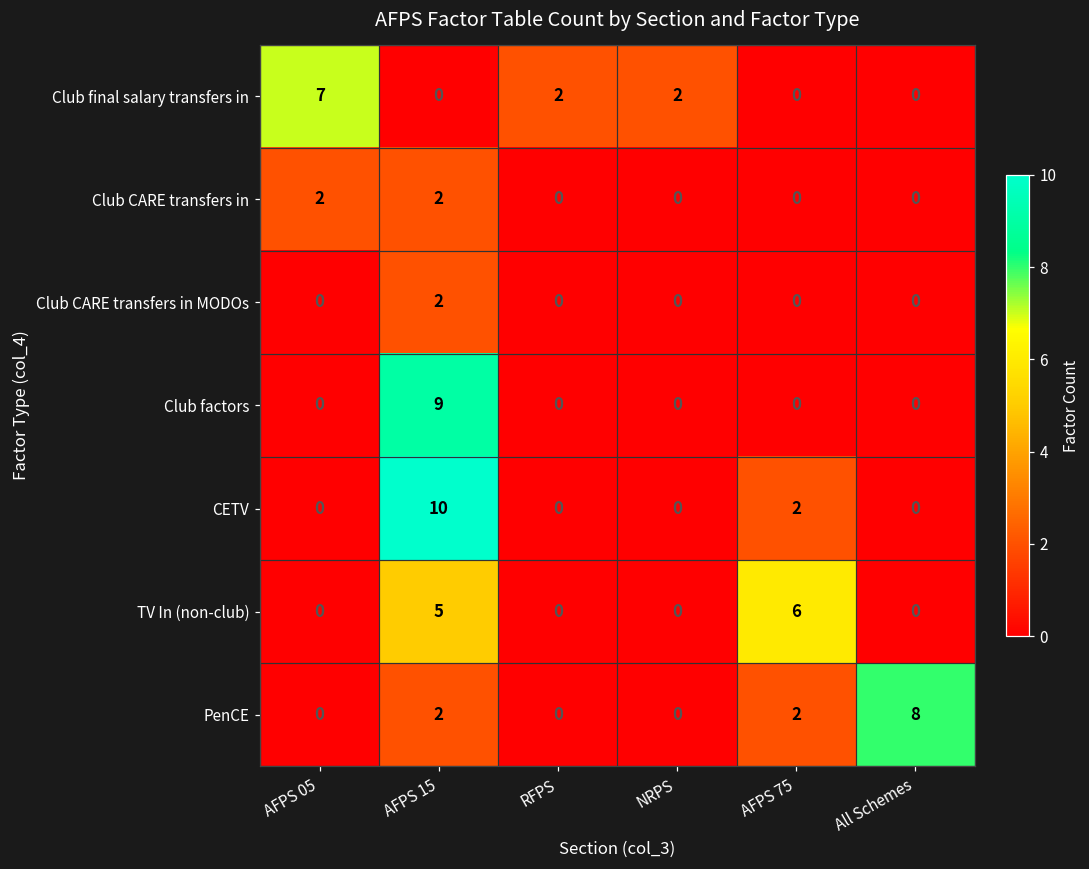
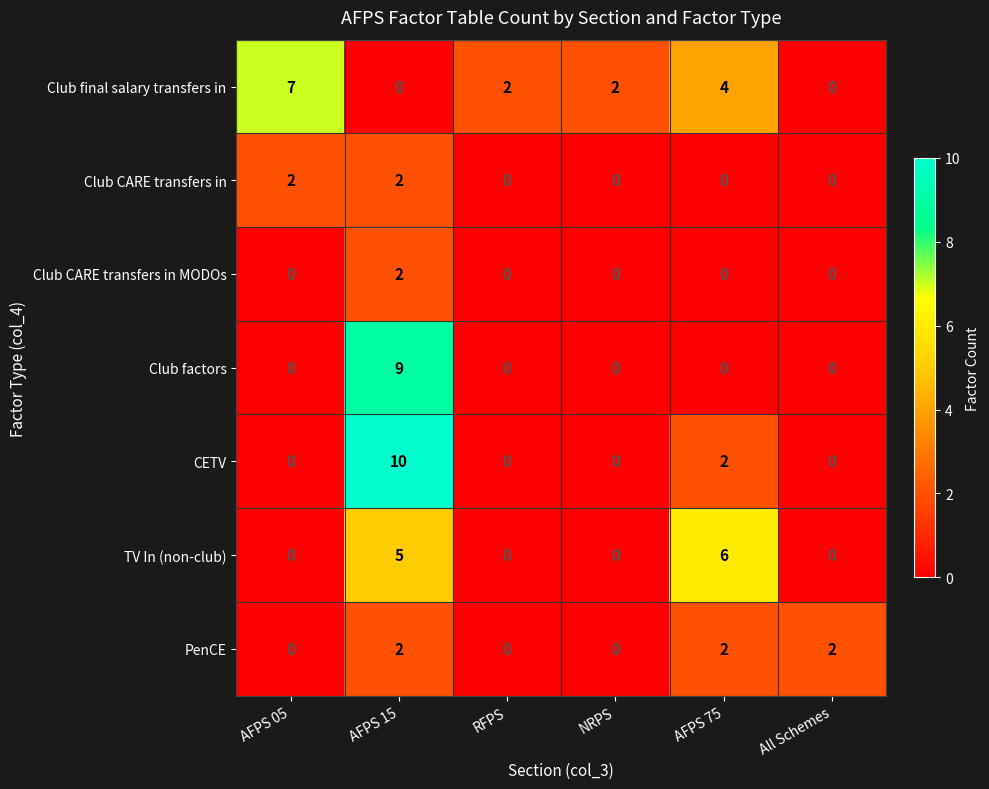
  {
    "Club final salary transfers in": {
      "AFPS 05": 7,
      "AFPS 15": 0,
      "RFPS": 2,
      "NRPS": 2,
-     "AFPS 75": 0,
+     "AFPS 75": 4,
      "All Schemes": 0
    },
    "Club CARE transfers in": {
      "AFPS 05": 2,
      "AFPS 15": 2,
      "RFPS": 0,
      "NRPS": 0,
      "AFPS 75": 0,
      "All Schemes": 0
    },
    "Club CARE transfers in MODOs": {
      "AFPS 05": 0,
      "AFPS 15": 2,
      "RFPS": 0,
      "NRPS": 0,
      "AFPS 75": 0,
      "All Schemes": 0
    },
    "Club factors": {
      "AFPS 05": 0,
      "AFPS 15": 9,
      "RFPS": 0,
      "NRPS": 0,
      "AFPS 75": 0,
      "All Schemes": 0
    },
    "CETV": {
      "AFPS 05": 0,
      "AFPS 15": 10,
      "RFPS": 0,
      "NRPS": 0,
      "AFPS 75": 2,
      "All Schemes": 0
    },
    "TV In (non-club)": {
      "AFPS 05": 0,
      "AFPS 15": 5,
      "RFPS": 0,
      "NRPS": 0,
      "AFPS 75": 6,
      "All Schemes": 0
    },
    "PenCE": {
      "AFPS 05": 0,
      "AFPS 15": 2,
      "RFPS": 0,
      "NRPS": 0,
      "AFPS 75": 2,
-     "All Schemes": 8
+     "All Schemes": 2
    }
  }
